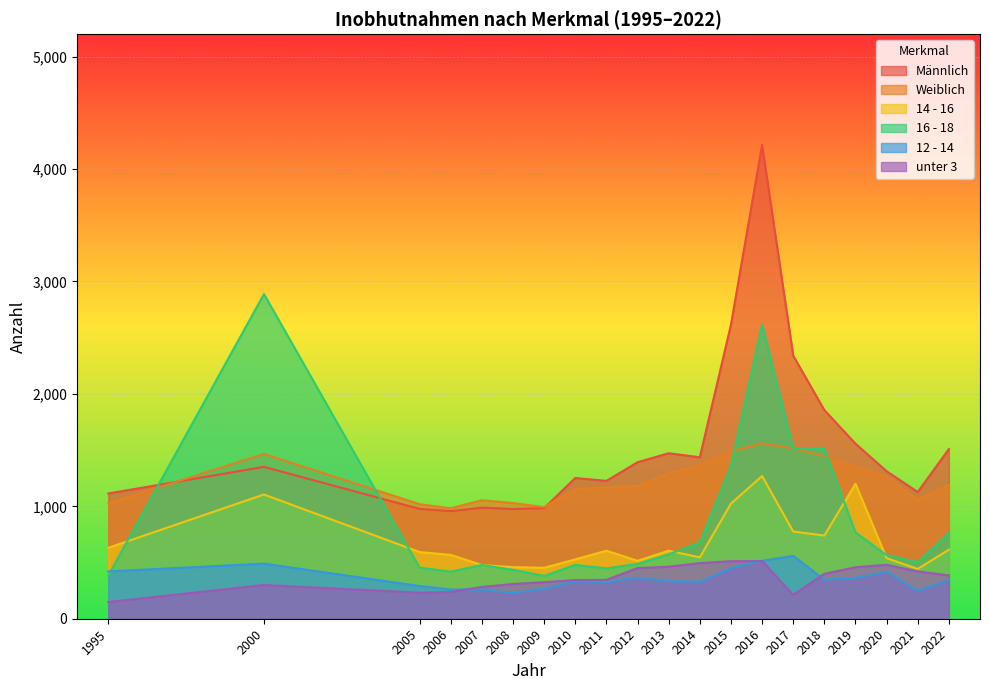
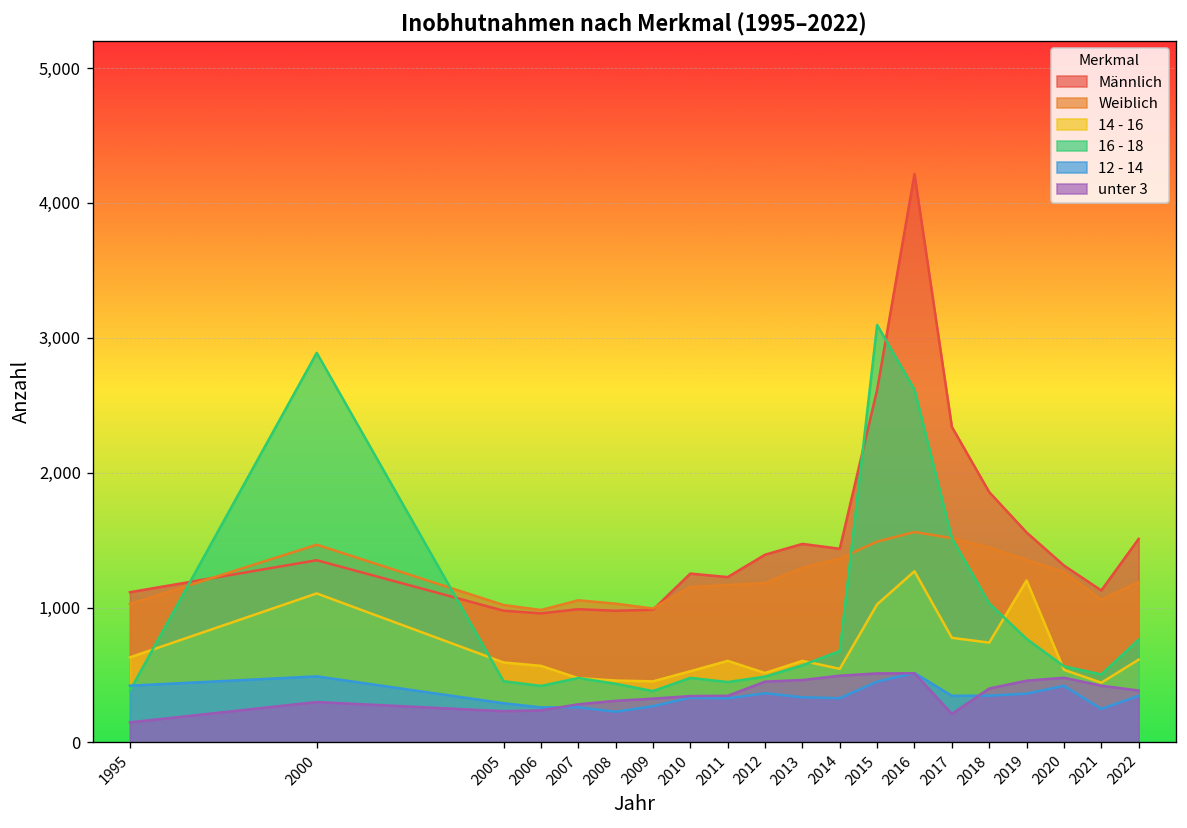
  {
    "14 - 16": {
      "1995": "630",
      "2000": "1,110",
      "2005": "590",
      "2006": "570",
      "2008": "460",
      "2009": "450",
      "2010": "530",
      "2011": "610",
      "2012": "520",
      "2013": "610",
      "2014": "550",
      "2015": "1,020",
      "2016": "1,270",
      "2017": "780",
      "2018": "740",
      "2019": "1,200",
      "2020": "540",
      "2022": "610"
    },
    "16 - 18": {
      "1995": "390",
      "2000": "2,890",
      "2005": "450",
      "2006": "420",
      "2008": "440",
      "2009": "380",
      "2010": "480",
      "2011": "450",
      "2012": "490",
      "2013": "570",
      "2014": "680",
-     "2015": "1,360",
+     "2015": "3,100",
      "2016": "2,620",
-     "2018": "1,510",
+     "2018": "1,030",
      "2019": "770",
      "2020": "570",
      "2021": "500",
      "2022": "760"
    },
    "12 - 14": {
      "1995": "420",
      "2000": "490",
      "2005": "290",
      "2008": "230",
      "2009": "270",
      "2012": "370",
      "2013": "340",
      "2014": "330",
      "2015": "450",
-     "2017": "560",
+     "2017": "350",
      "2018": "350",
      "2019": "360",
      "2020": "420",
      "2021": "250",
      "2022": "350"
    },
    "unter 3": {
      "1995": "150",
      "2000": "300",
      "2005": "230",
      "2008": "310",
      "2009": "330",
      "2012": "450",
      "2013": "460",
      "2014": "500",
      "2015": "510",
      "2017": "210",
      "2018": "400",
      "2019": "460",
      "2020": "480",
      "2022": "390"
    }
  }
